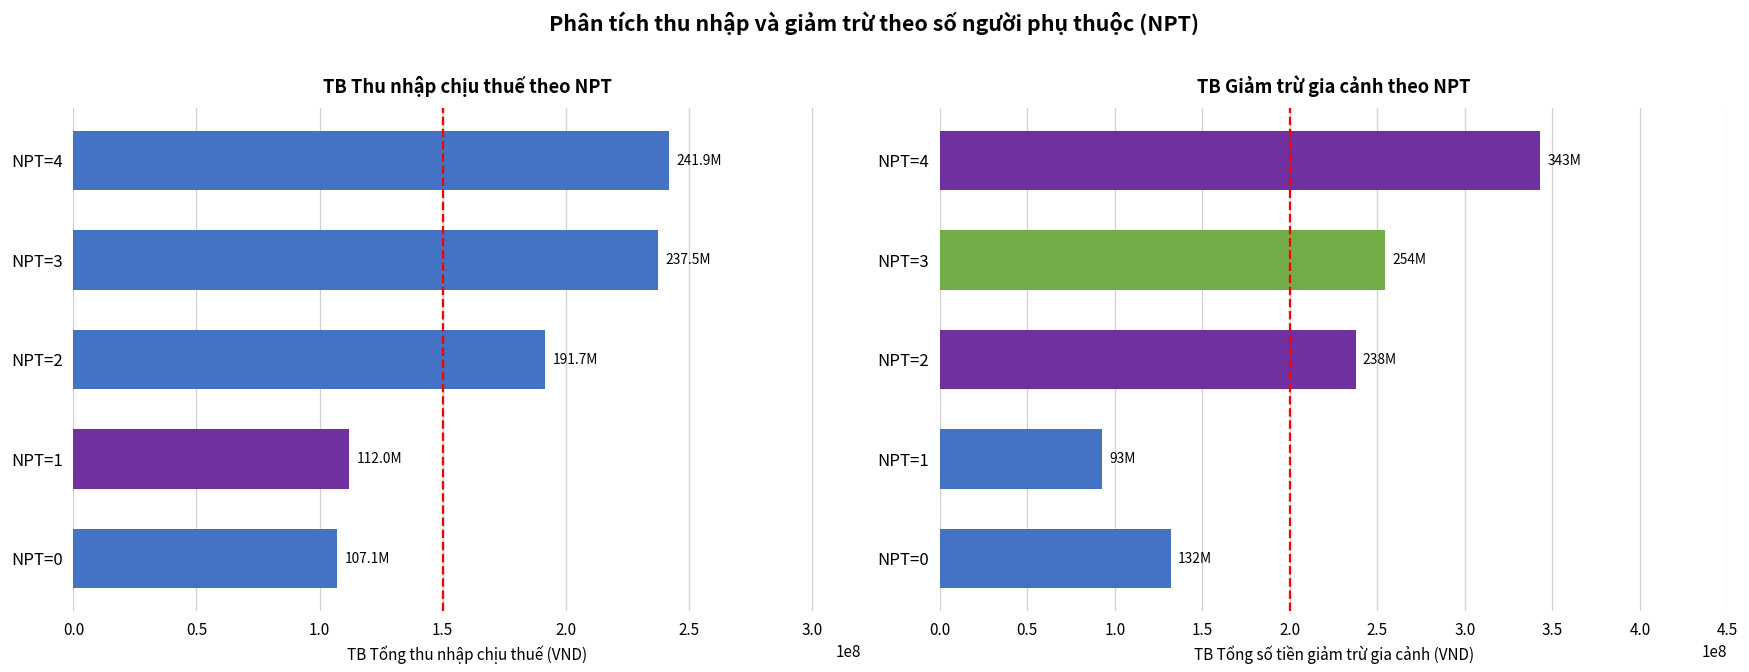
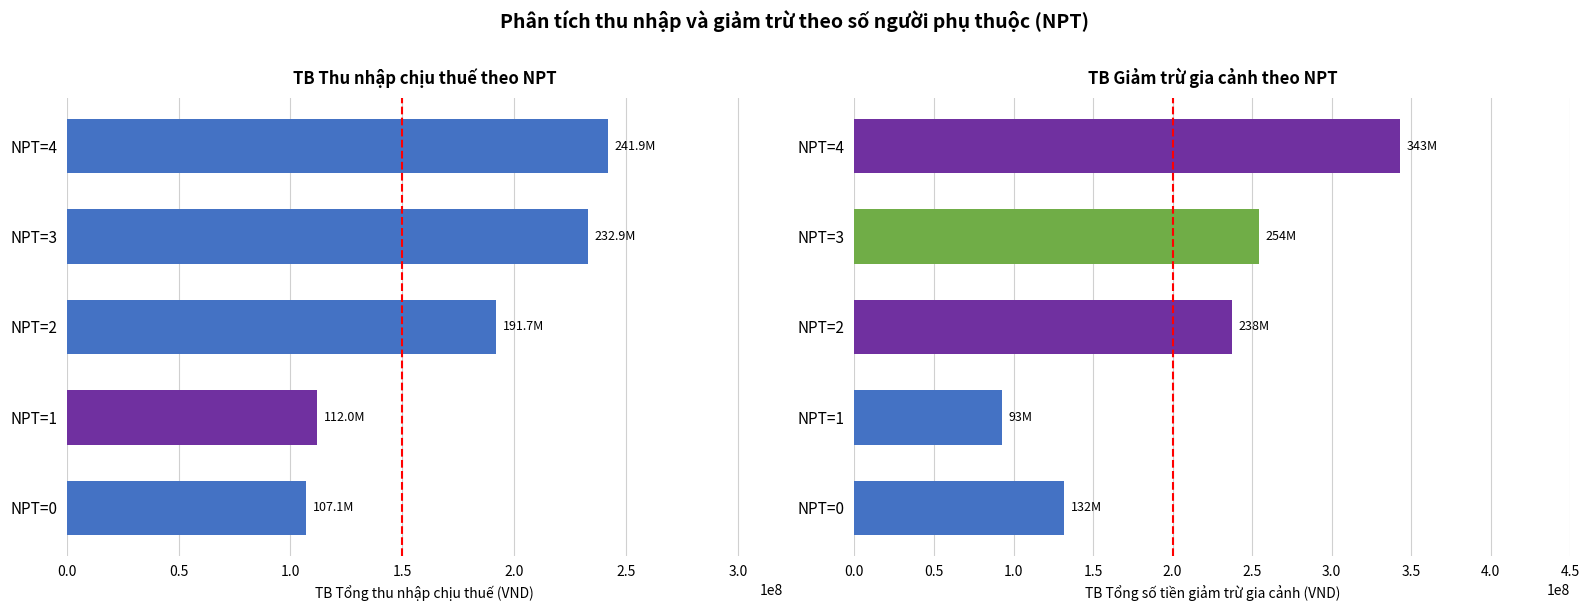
  {
    "TB Thu nhập chịu thuế theo NPT": {
      "NPT=4": "241.9M",
-     "NPT=3": "237.5M",
+     "NPT=3": "232.9M",
      "NPT=2": "191.7M",
      "NPT=1": "112.0M",
      "NPT=0": "107.1M"
    },
    "TB Giảm trừ gia cảnh theo NPT": {
      "NPT=4": "343M",
      "NPT=3": "254M",
      "NPT=2": "238M",
      "NPT=1": "93M",
      "NPT=0": "132M"
    }
  }
